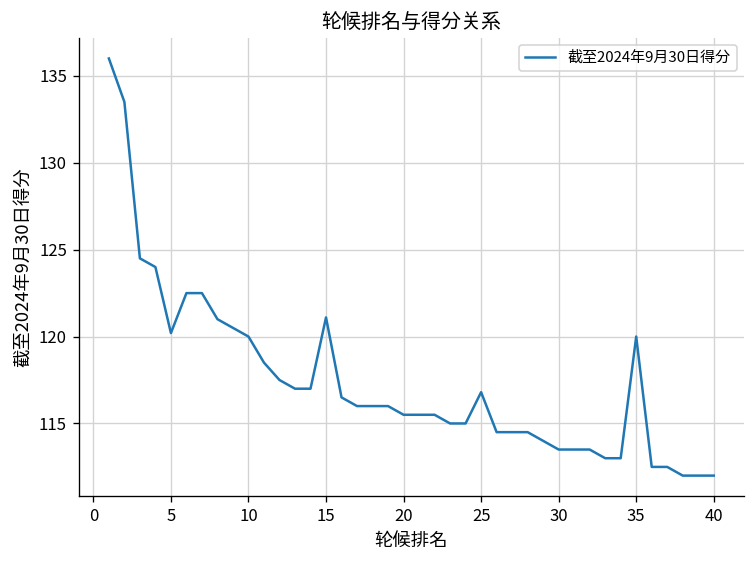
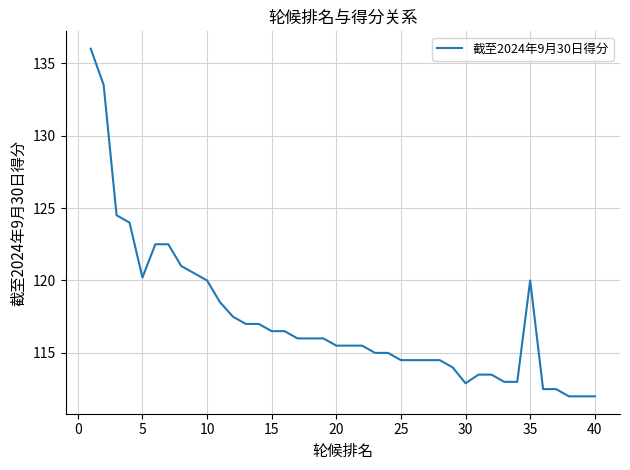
  {
    "5": 120.2,
    "10": 120.0,
-   "15": 121.1,
+   "15": 116.5,
    "20": 115.5,
-   "25": 116.8,
-   "30": 113.5,
+   "25": 114.5,
+   "30": 112.9,
    "35": 120.0,
    "40": 112.0
  }
